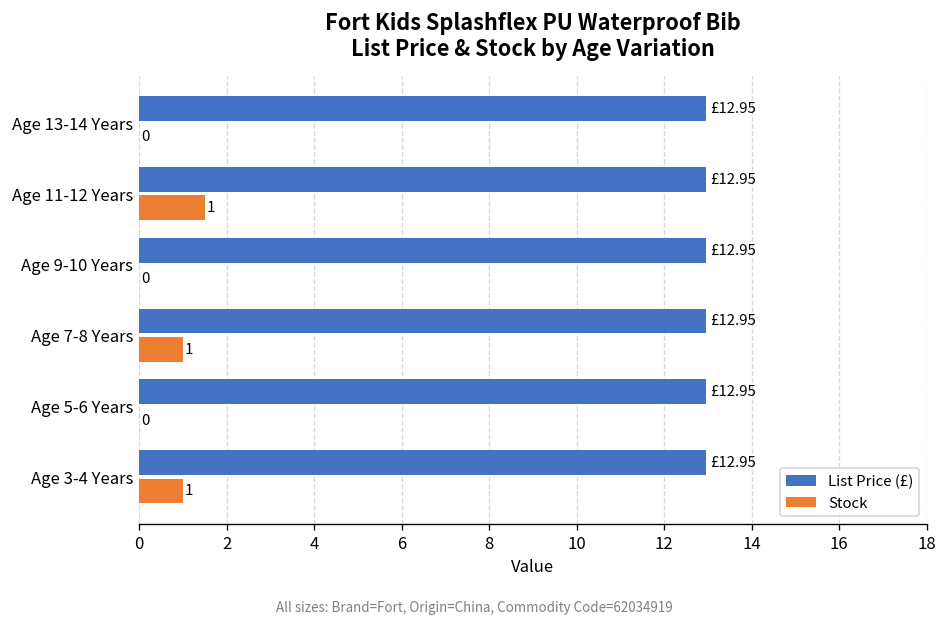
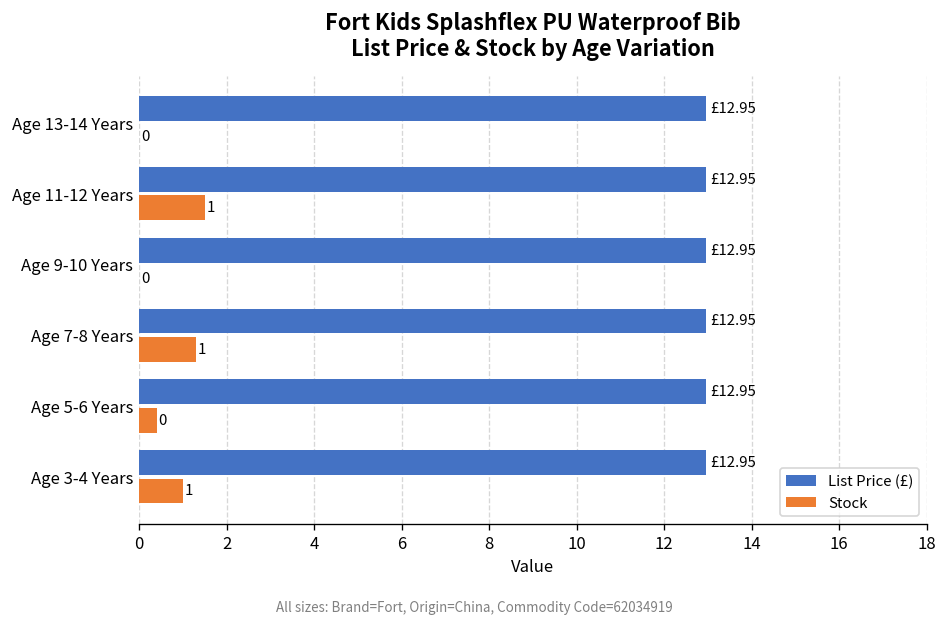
  {
    "List Price (£)": {
      "Age 13-14 Years": "£12.95",
      "Age 11-12 Years": "£12.95",
      "Age 9-10 Years": "£12.95",
      "Age 7-8 Years": "£12.95",
      "Age 5-6 Years": "£12.95",
      "Age 3-4 Years": "£12.95"
    },
    "Stock": {
-     "Age 7-8 Years": "1.0",
-     "Age 5-6 Years": "0.0"
+     "Age 7-8 Years": "1.3",
+     "Age 5-6 Years": "0.4"
    }
  }
